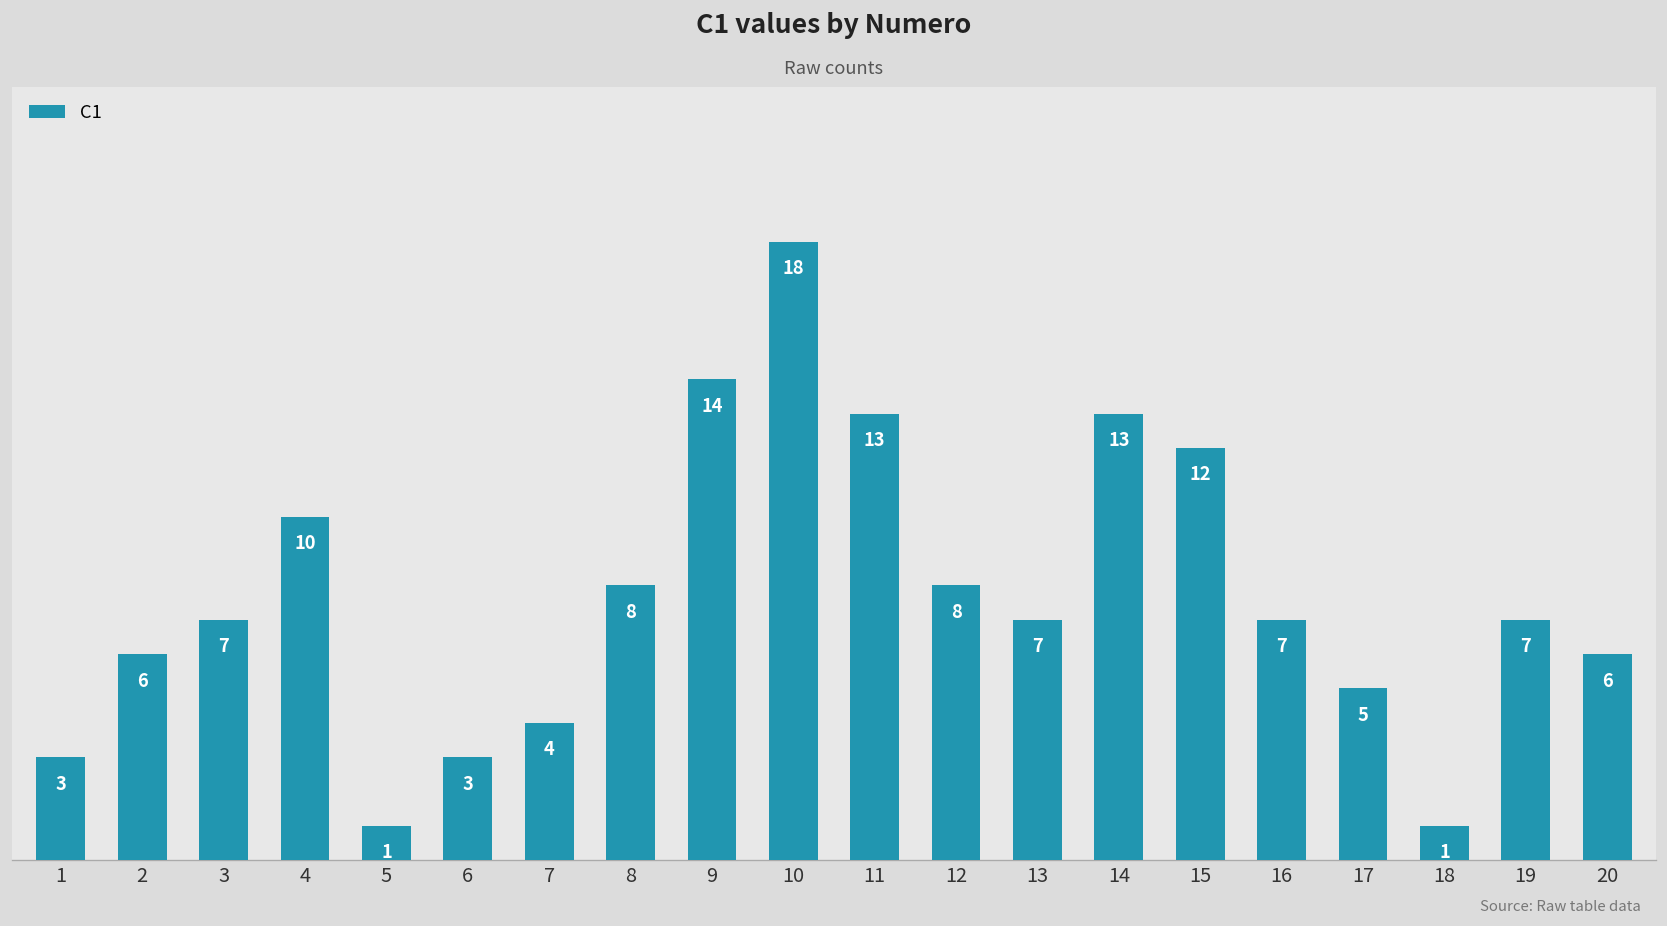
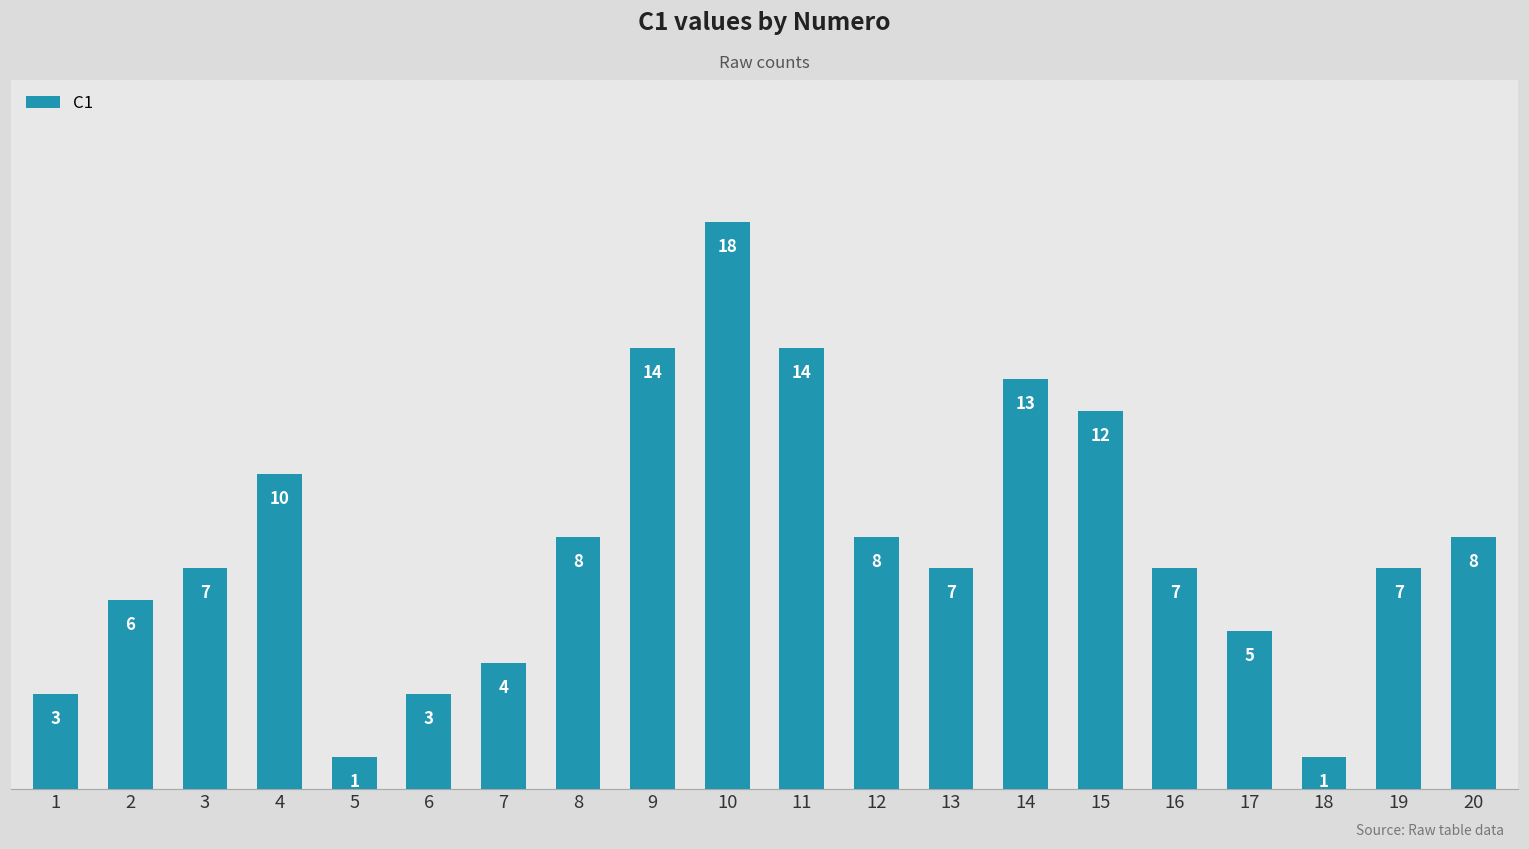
  {
    "1": 3,
    "2": 6,
    "3": 7,
    "4": 10,
    "5": 1,
    "6": 3,
    "7": 4,
    "8": 8,
    "9": 14,
    "10": 18,
-   "11": 13,
+   "11": 14,
    "12": 8,
    "13": 7,
    "14": 13,
    "15": 12,
    "16": 7,
    "17": 5,
    "18": 1,
    "19": 7,
-   "20": 6
+   "20": 8
  }
